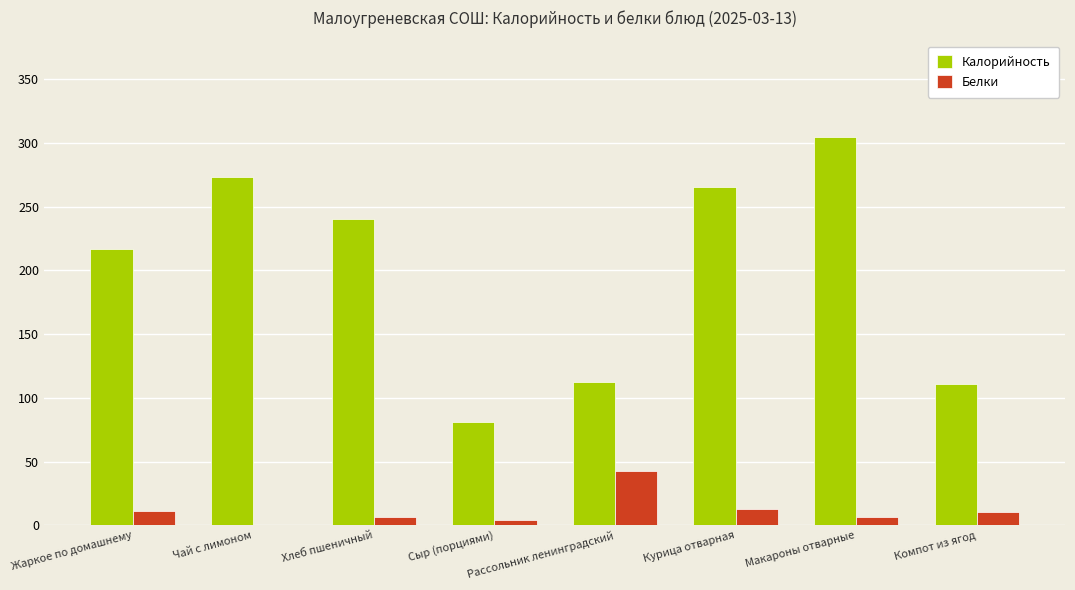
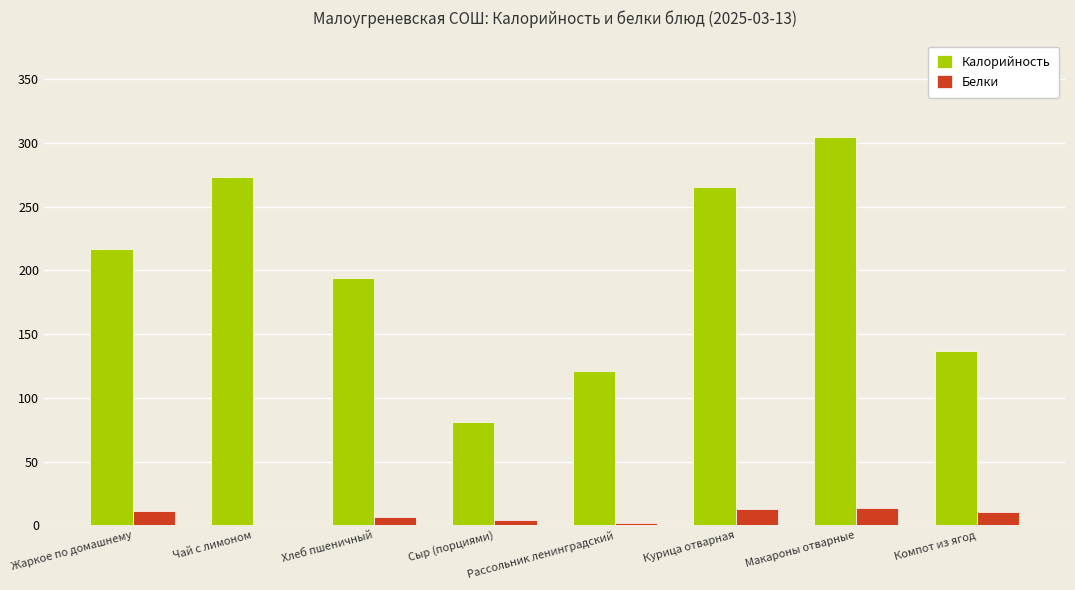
  {
    "Калорийность": {
      "Жаркое по домашнему": 217,
      "Чай с лимоном": 273,
-     "Хлеб пшеничный": 241,
+     "Хлеб пшеничный": 194,
      "Сыр (порциями)": 81,
-     "Рассольник ленинградский": 112,
+     "Рассольник ленинградский": 121,
      "Курица отварная": 265,
      "Макароны отварные": 304,
-     "Компот из ягод": 111
+     "Компот из ягод": 136
    },
    "Белки": {
      "Жаркое по домашнему": 11,
      "Хлеб пшеничный": 6,
      "Сыр (порциями)": 4,
-     "Рассольник ленинградский": 43,
+     "Рассольник ленинградский": 2,
      "Курица отварная": 13,
-     "Макароны отварные": 7,
+     "Макароны отварные": 13,
      "Компот из ягод": 11
    }
  }
